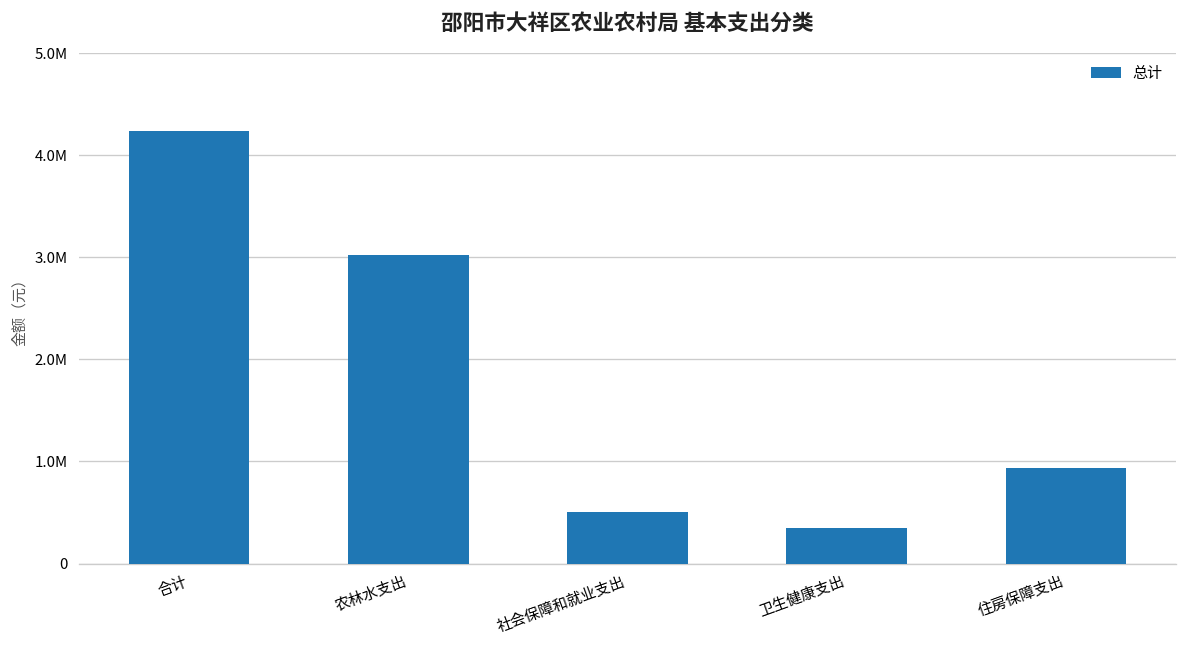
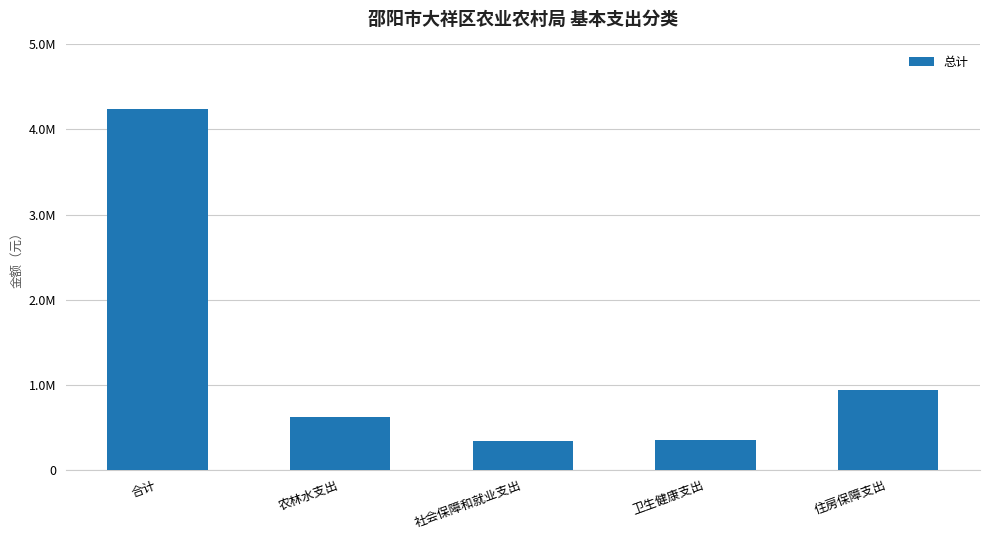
  {
    "合计": 4200000,
-   "农林水支出": 3000000,
-   "社会保障和就业支出": 500000,
+   "农林水支出": 600000,
+   "社会保障和就业支出": 300000,
    "卫生健康支出": 300000,
    "住房保障支出": 900000
  }
